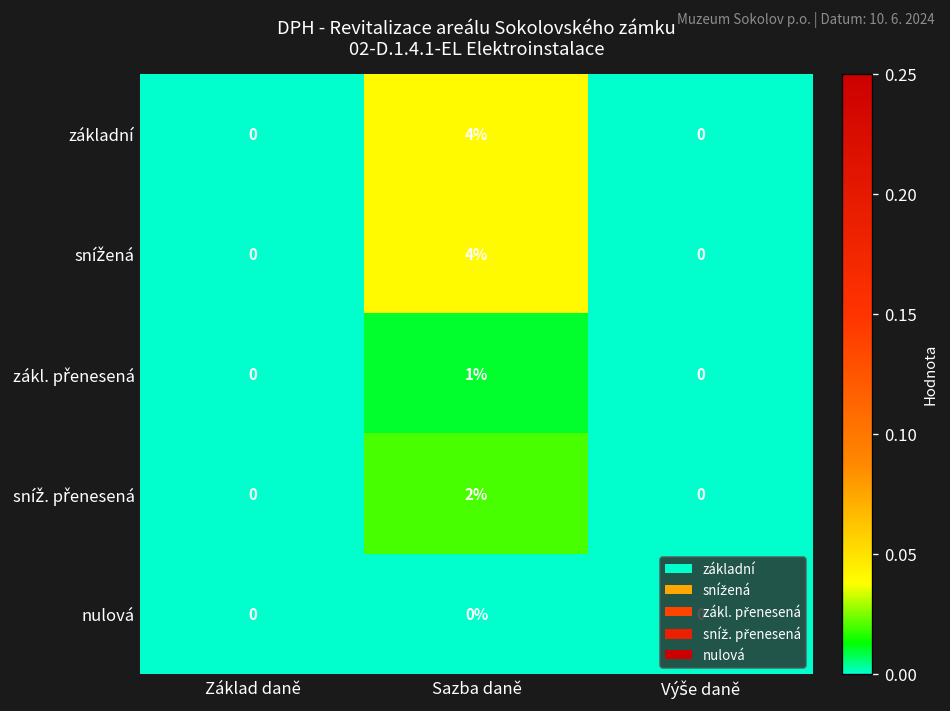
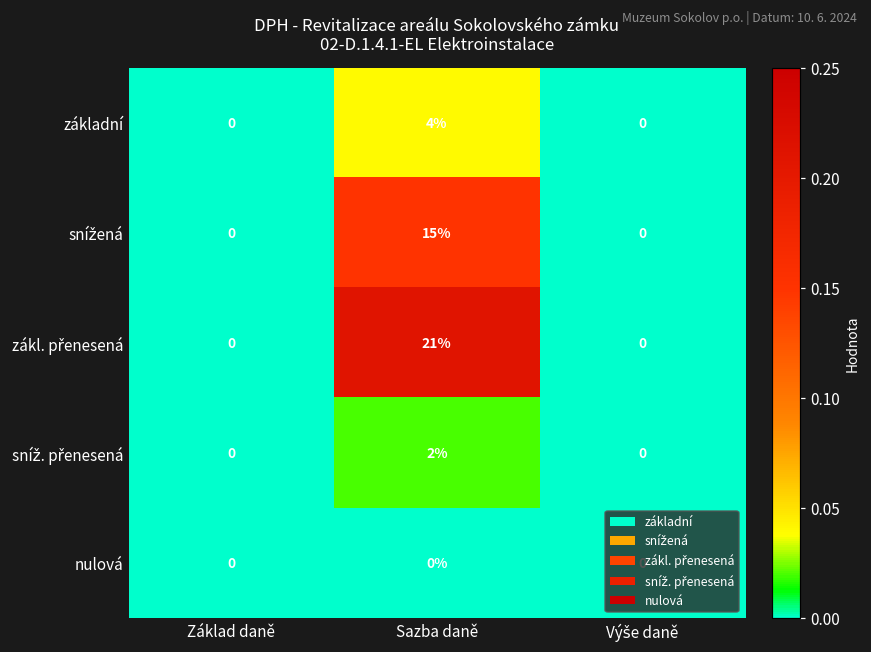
  {
    "základní": {
      "Základ daně": "0",
      "Sazba daně": "4%",
      "Výše daně": "0"
    },
    "snížená": {
      "Základ daně": "0",
-     "Sazba daně": "4%",
+     "Sazba daně": "15%",
      "Výše daně": "0"
    },
    "zákl. přenesená": {
      "Základ daně": "0",
-     "Sazba daně": "1%",
+     "Sazba daně": "21%",
      "Výše daně": "0"
    },
    "sníž. přenesená": {
      "Základ daně": "0",
      "Sazba daně": "2%",
      "Výše daně": "0"
    },
    "nulová": {
      "Základ daně": "0",
      "Sazba daně": "0%"
    }
  }
